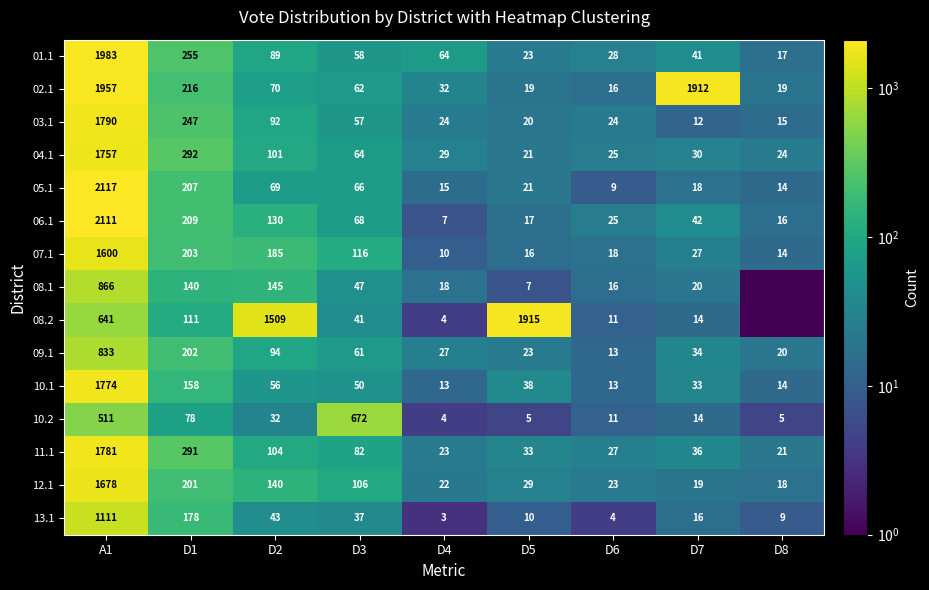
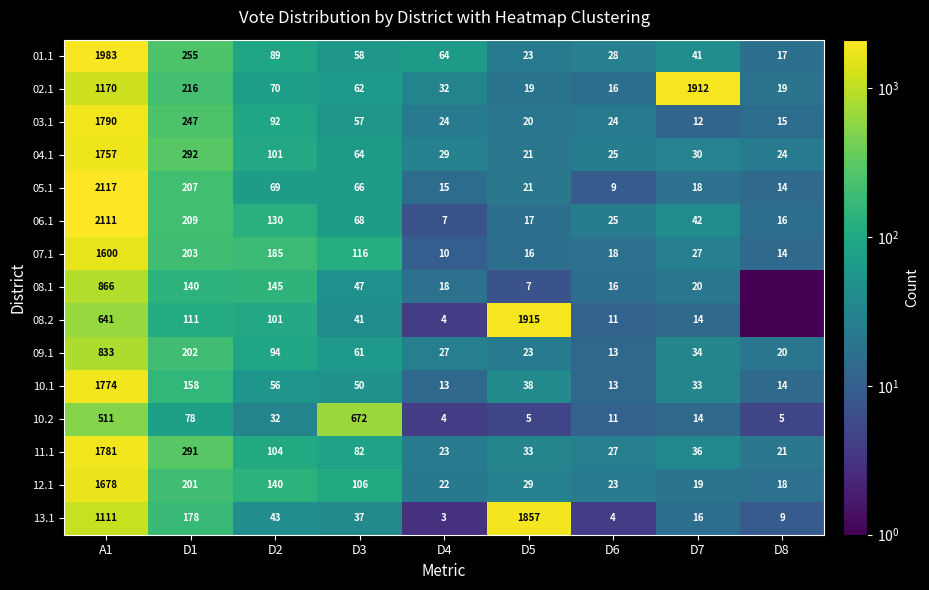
  {
    "01.1": {
      "A1": 1983,
      "D1": 255,
      "D2": 89,
      "D3": 58,
      "D4": 64,
      "D5": 23,
      "D6": 28,
      "D7": 41,
      "D8": 17
    },
    "02.1": {
-     "A1": 1957,
+     "A1": 1170,
      "D1": 216,
      "D2": 70,
      "D3": 62,
      "D4": 32,
      "D5": 19,
      "D6": 16,
      "D7": 1912,
      "D8": 19
    },
    "03.1": {
      "A1": 1790,
      "D1": 247,
      "D2": 92,
      "D3": 57,
      "D4": 24,
      "D5": 20,
      "D6": 24,
      "D7": 12,
      "D8": 15
    },
    "04.1": {
      "A1": 1757,
      "D1": 292,
      "D2": 101,
      "D3": 64,
      "D4": 29,
      "D5": 21,
      "D6": 25,
      "D7": 30,
      "D8": 24
    },
    "05.1": {
      "A1": 2117,
      "D1": 207,
      "D2": 69,
      "D3": 66,
      "D4": 15,
      "D5": 21,
      "D6": 9,
      "D7": 18,
      "D8": 14
    },
    "06.1": {
      "A1": 2111,
      "D1": 209,
      "D2": 130,
      "D3": 68,
      "D4": 7,
      "D5": 17,
      "D6": 25,
      "D7": 42,
      "D8": 16
    },
    "07.1": {
      "A1": 1600,
      "D1": 203,
      "D2": 185,
      "D3": 116,
      "D4": 10,
      "D5": 16,
      "D6": 18,
      "D7": 27,
      "D8": 14
    },
    "08.1": {
      "A1": 866,
      "D1": 140,
      "D2": 145,
      "D3": 47,
      "D4": 18,
      "D5": 7,
      "D6": 16,
      "D7": 20
    },
    "08.2": {
      "A1": 641,
      "D1": 111,
-     "D2": 1509,
+     "D2": 101,
      "D3": 41,
      "D4": 4,
      "D5": 1915,
      "D6": 11,
      "D7": 14
    },
    "09.1": {
      "A1": 833,
      "D1": 202,
      "D2": 94,
      "D3": 61,
      "D4": 27,
      "D5": 23,
      "D6": 13,
      "D7": 34,
      "D8": 20
    },
    "10.1": {
      "A1": 1774,
      "D1": 158,
      "D2": 56,
      "D3": 50,
      "D4": 13,
      "D5": 38,
      "D6": 13,
      "D7": 33,
      "D8": 14
    },
    "10.2": {
      "A1": 511,
      "D1": 78,
      "D2": 32,
      "D3": 672,
      "D4": 4,
      "D5": 5,
      "D6": 11,
      "D7": 14,
      "D8": 5
    },
    "11.1": {
      "A1": 1781,
      "D1": 291,
      "D2": 104,
      "D3": 82,
      "D4": 23,
      "D5": 33,
      "D6": 27,
      "D7": 36,
      "D8": 21
    },
    "12.1": {
      "A1": 1678,
      "D1": 201,
      "D2": 140,
      "D3": 106,
      "D4": 22,
      "D5": 29,
      "D6": 23,
      "D7": 19,
      "D8": 18
    },
    "13.1": {
      "A1": 1111,
      "D1": 178,
      "D2": 43,
      "D3": 37,
      "D4": 3,
-     "D5": 10,
+     "D5": 1857,
      "D6": 4,
      "D7": 16,
      "D8": 9
    }
  }
